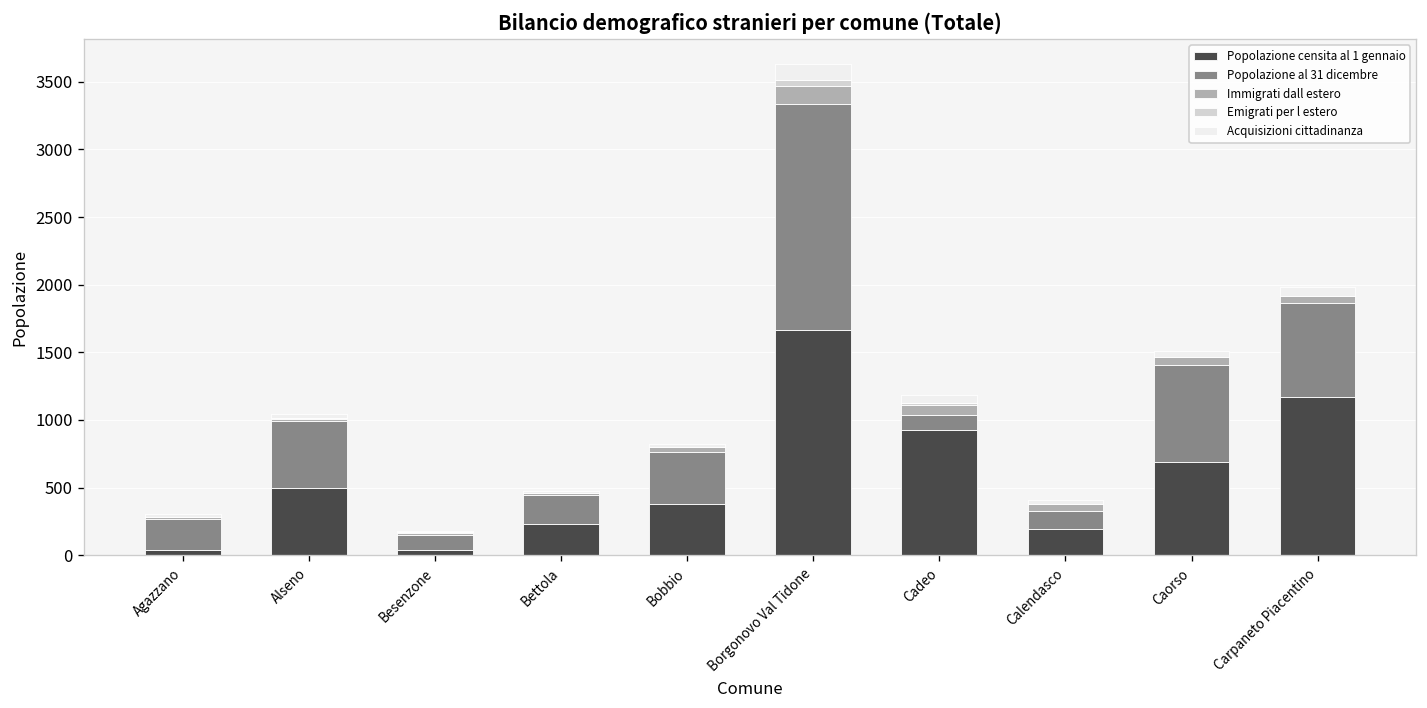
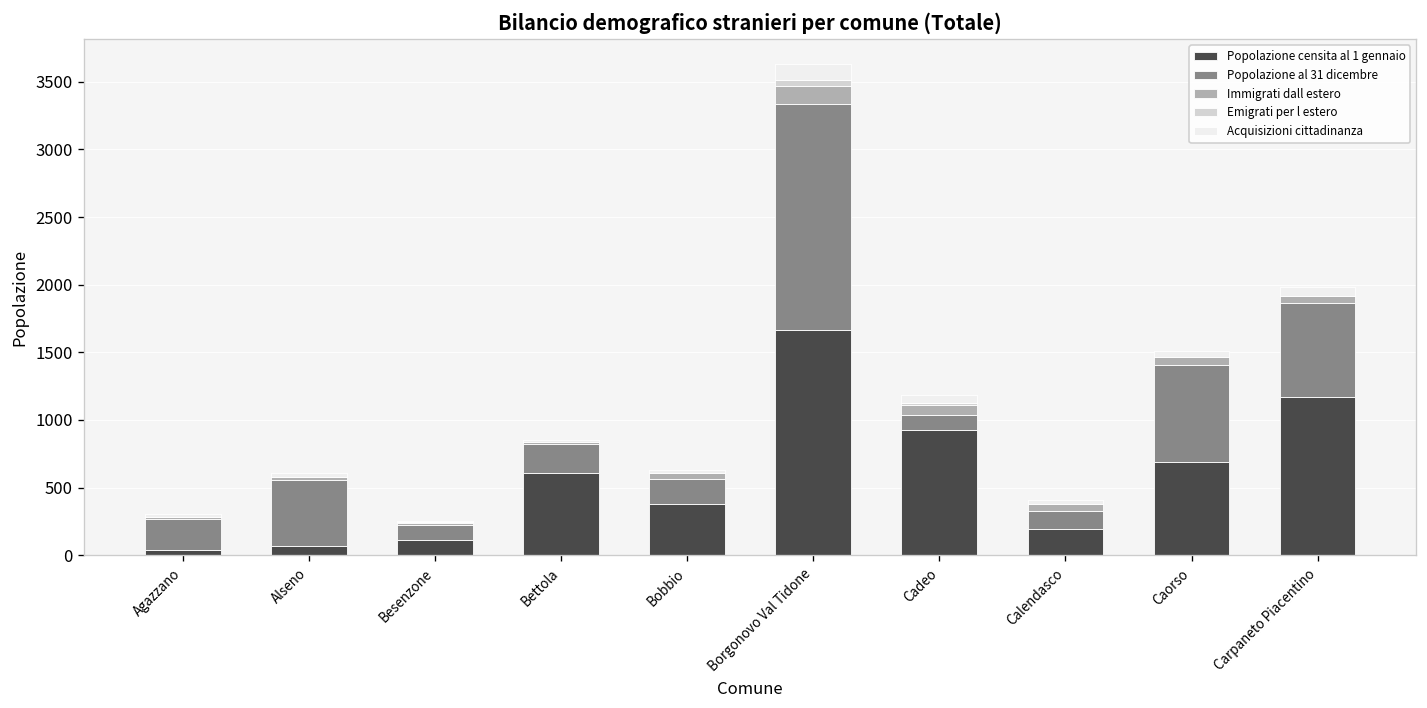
  {
    "Popolazione censita al 1 gennaio": {
      "Agazzano": 40,
-     "Alseno": 500,
-     "Besenzone": 40,
-     "Bettola": 230,
+     "Alseno": 70,
+     "Besenzone": 110,
+     "Bettola": 610,
      "Bobbio": 380,
      "Borgonovo Val Tidone": 1670,
      "Cadeo": 930,
      "Calendasco": 190,
      "Caorso": 690,
      "Carpaneto Piacentino": 1170
    },
    "Popolazione al 31 dicembre": {
      "Agazzano": 230,
      "Alseno": 490,
      "Besenzone": 110,
      "Bettola": 220,
-     "Bobbio": 380,
+     "Bobbio": 190,
      "Borgonovo Val Tidone": 1670,
      "Cadeo": 110,
      "Calendasco": 130,
      "Caorso": 720,
      "Carpaneto Piacentino": 690
    },
    "Immigrati dall estero": {
      "Bobbio": 40,
      "Borgonovo Val Tidone": 140,
      "Cadeo": 80,
      "Calendasco": 50,
      "Caorso": 60,
      "Carpaneto Piacentino": 50
    }
  }
